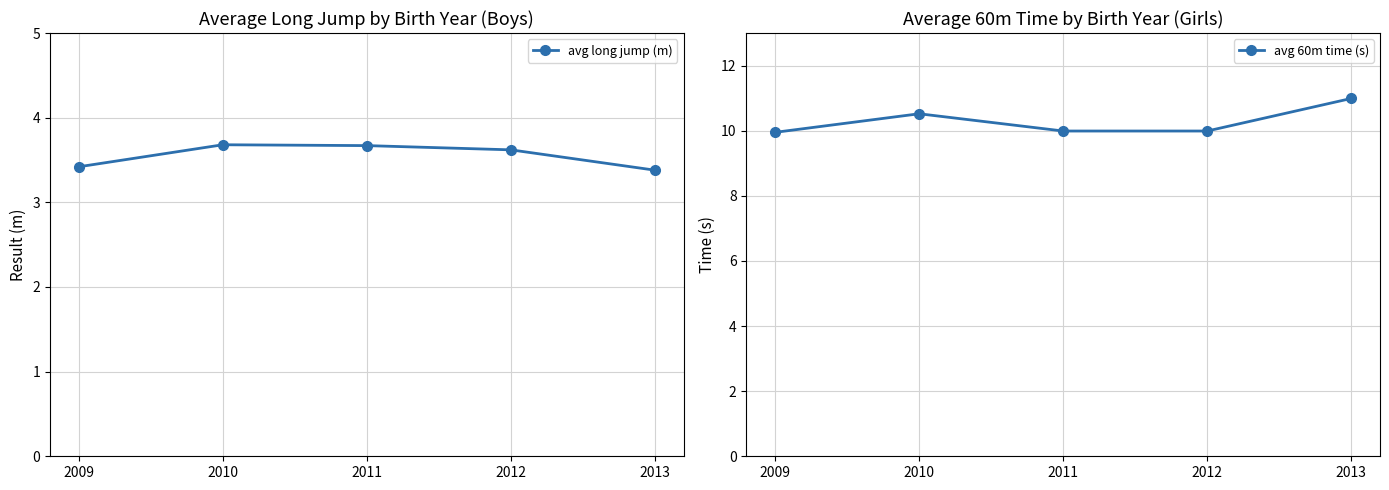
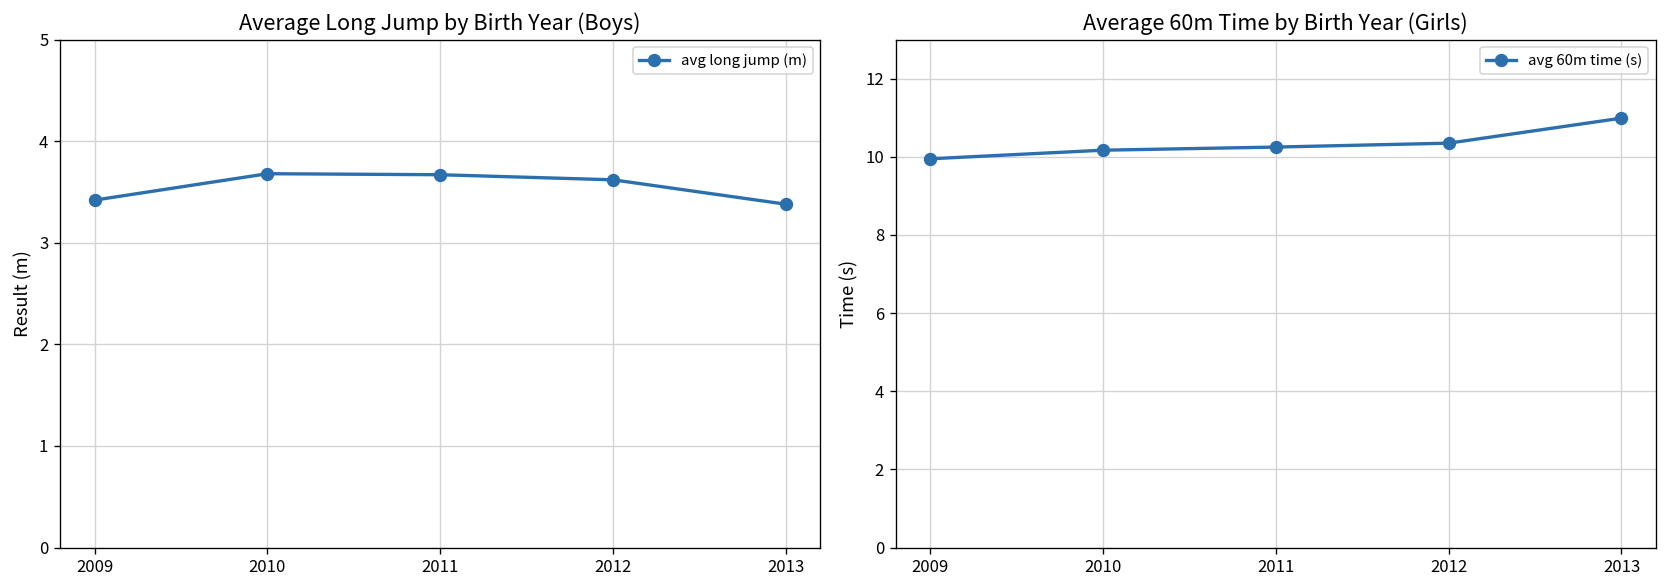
  {
    "Average Long Jump by Birth Year (Boys)": {
      "2009": 3.4,
      "2010": 3.7,
      "2011": 3.7,
      "2012": 3.6,
      "2013": 3.4
    },
    "Average 60m Time by Birth Year (Girls)": {
      "2009": 10.0,
-     "2010": 10.5,
-     "2011": 10.0,
-     "2012": 10.0,
+     "2010": 10.2,
+     "2011": 10.3,
+     "2012": 10.4,
      "2013": 11.0
    }
  }
